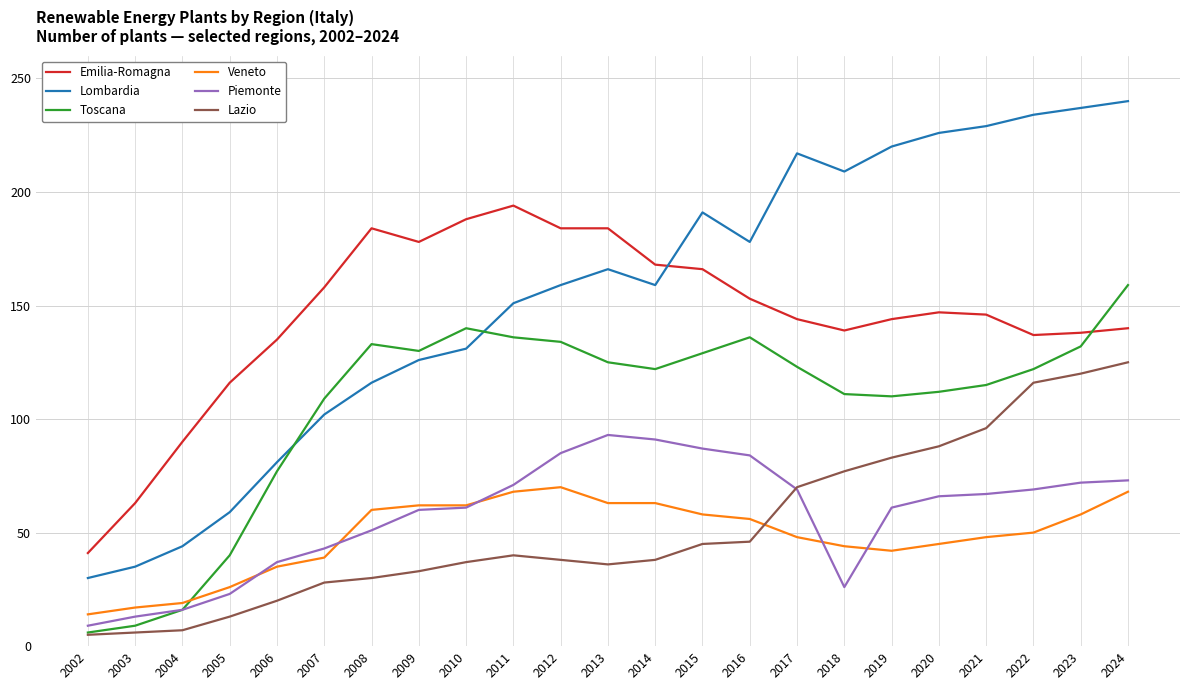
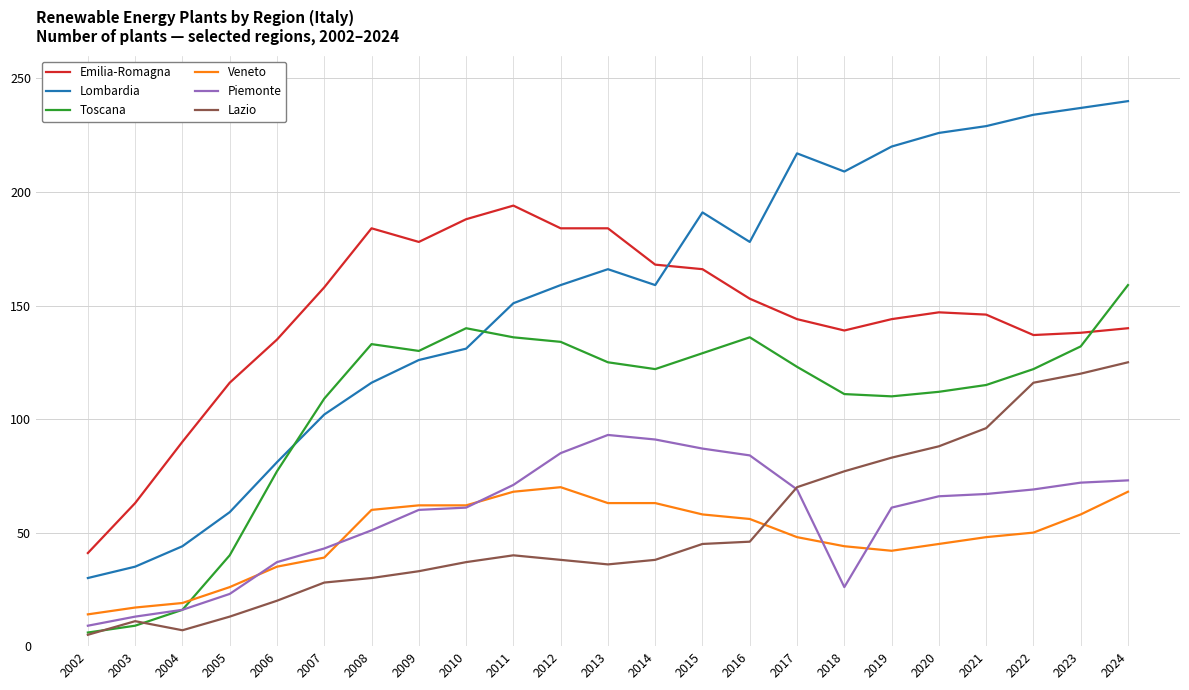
  {
    "Emilia-Romagna": {
      "2002": 41,
      "2003": 63,
      "2004": 90,
      "2005": 116,
      "2006": 135,
      "2007": 158,
      "2008": 184,
      "2009": 178,
      "2010": 188,
      "2011": 194,
      "2012": 184,
      "2013": 184,
      "2014": 168,
      "2015": 166,
      "2016": 153,
      "2017": 144,
      "2018": 139,
      "2019": 144,
      "2020": 147,
      "2021": 146,
      "2022": 137,
      "2023": 138,
      "2024": 140
    },
    "Lombardia": {
      "2002": 30,
      "2003": 35,
      "2004": 44,
      "2005": 59,
      "2006": 81,
      "2007": 102,
      "2008": 116,
      "2009": 126,
      "2010": 131,
      "2011": 151,
      "2012": 159,
      "2013": 166,
      "2014": 159,
      "2015": 191,
      "2016": 178,
      "2017": 217,
      "2018": 209,
      "2019": 220,
      "2020": 226,
      "2021": 229,
      "2022": 234,
      "2023": 237,
      "2024": 240
    },
    "Toscana": {
      "2003": 9,
      "2005": 40,
      "2006": 77,
      "2007": 109,
      "2008": 133,
      "2009": 130,
      "2010": 140,
      "2011": 136,
      "2012": 134,
      "2013": 125,
      "2014": 122,
      "2015": 129,
      "2016": 136,
      "2017": 123,
      "2018": 111,
      "2019": 110,
      "2020": 112,
      "2021": 115,
      "2022": 122,
      "2023": 132,
      "2024": 159
    },
    "Veneto": {
      "2002": 14,
      "2003": 17,
      "2004": 19,
      "2005": 26,
      "2006": 35,
      "2007": 39,
      "2008": 60,
      "2009": 62,
      "2011": 68,
      "2012": 70,
      "2013": 63,
      "2014": 63,
      "2015": 58,
      "2016": 56,
      "2017": 48,
      "2018": 44,
      "2019": 42,
      "2020": 45,
      "2021": 48,
      "2022": 50,
      "2023": 58,
      "2024": 68
    },
    "Piemonte": {
      "2002": 9,
      "2003": 13,
      "2005": 23,
      "2006": 37,
      "2007": 43,
      "2008": 51,
      "2009": 60,
      "2011": 71,
      "2012": 85,
      "2013": 93,
      "2014": 91,
      "2015": 87,
      "2016": 84,
      "2018": 26,
      "2019": 61,
      "2020": 66,
      "2021": 67,
      "2022": 69,
      "2023": 72,
      "2024": 73
    },
    "Lazio": {
-     "2003": 6,
+     "2003": 11,
      "2004": 7,
      "2005": 13,
      "2006": 20,
      "2007": 28,
      "2008": 30,
      "2009": 33,
      "2010": 37,
      "2011": 40,
      "2012": 38,
      "2013": 36,
      "2014": 38,
      "2015": 45,
      "2016": 46,
      "2018": 77,
      "2019": 83,
      "2020": 88,
      "2021": 96,
      "2022": 116,
      "2023": 120,
      "2024": 125
    }
  }
